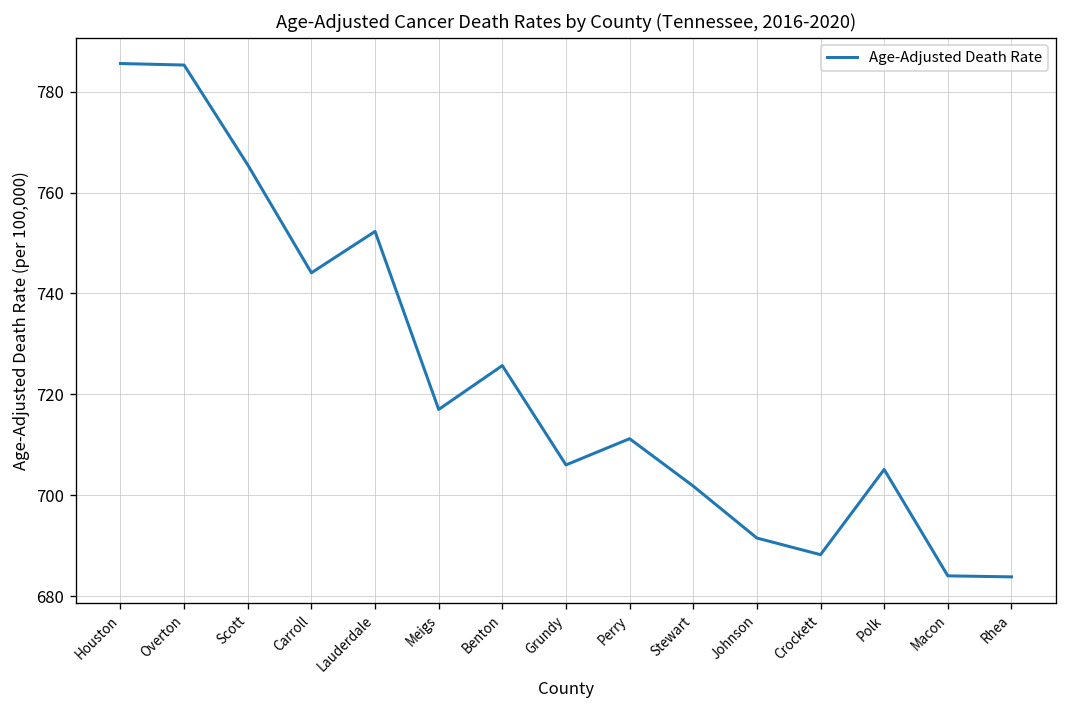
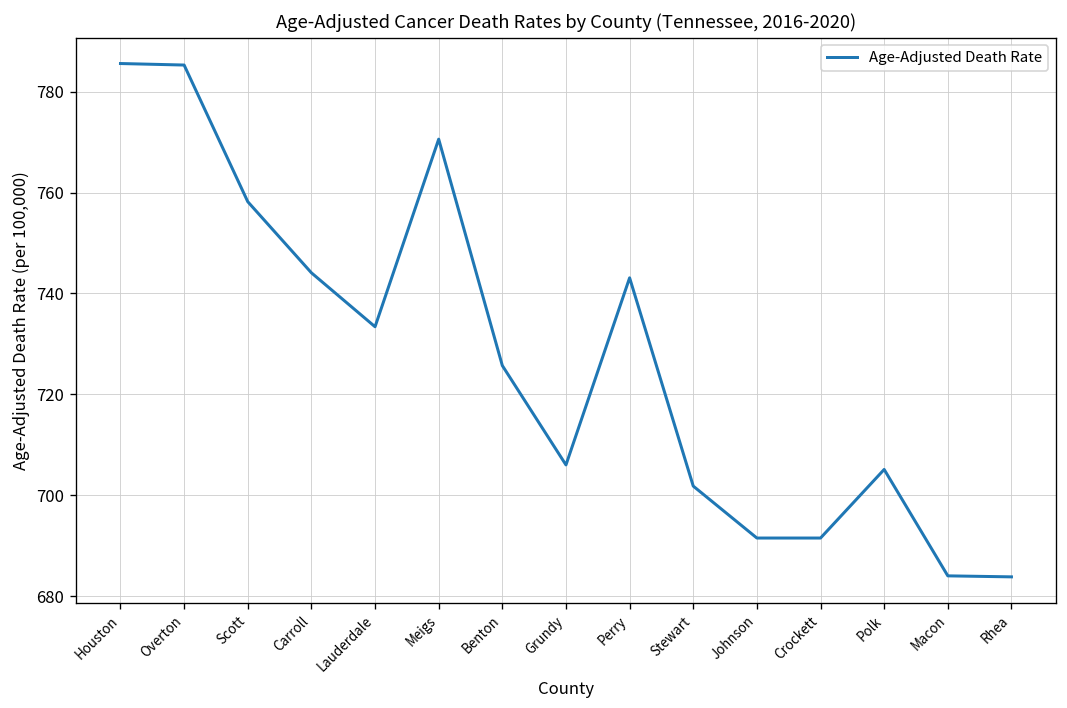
  {
    "Houston": 786,
    "Overton": 785,
-   "Scott": 766,
+   "Scott": 758,
    "Carroll": 744,
-   "Lauderdale": 752,
-   "Meigs": 717,
+   "Lauderdale": 733,
+   "Meigs": 771,
    "Benton": 726,
    "Grundy": 706,
-   "Perry": 711,
+   "Perry": 743,
    "Stewart": 702,
    "Johnson": 692,
-   "Crockett": 688,
+   "Crockett": 692,
    "Polk": 705,
    "Macon": 684,
    "Rhea": 684
  }
